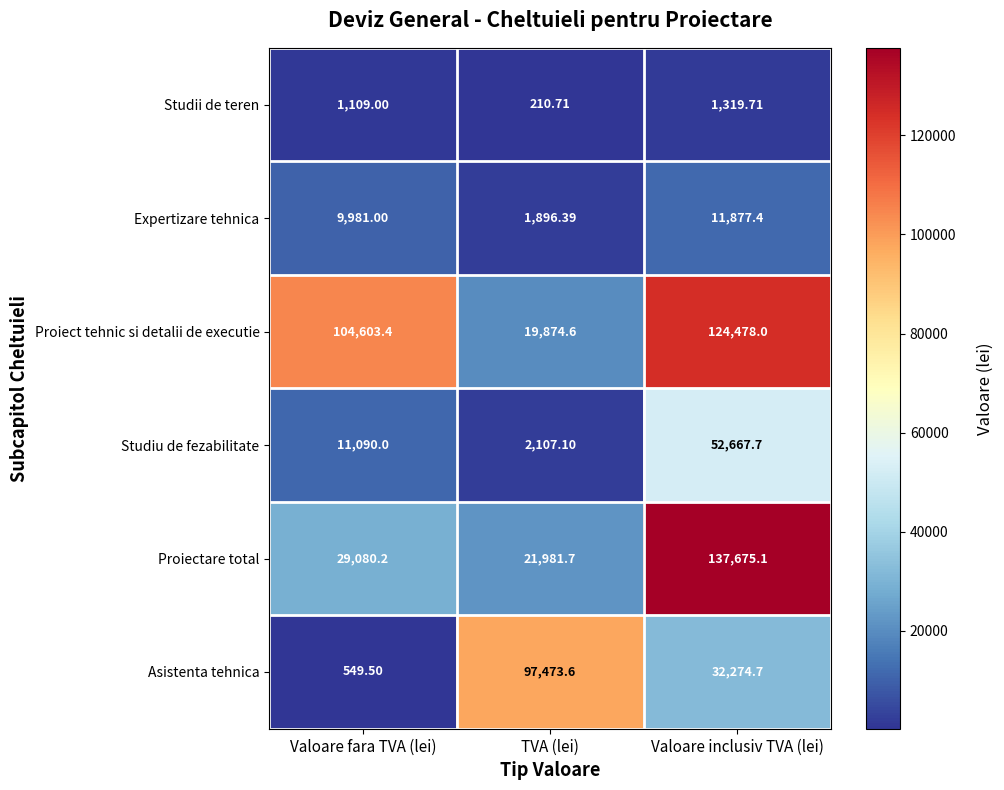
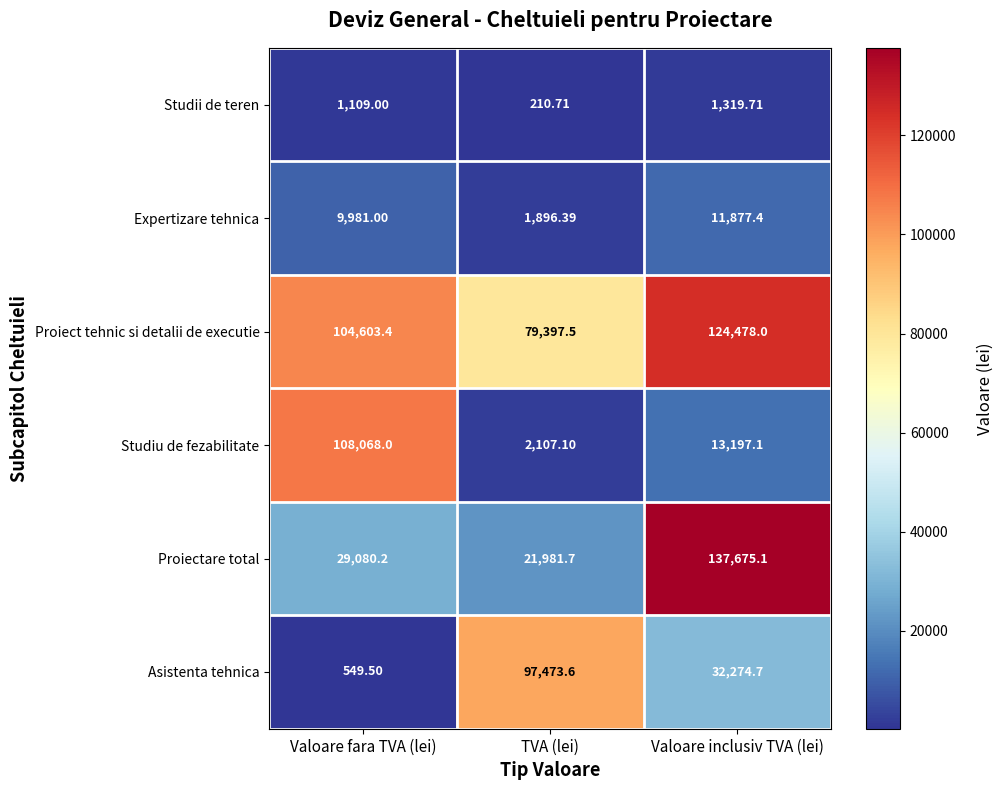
  {
    "Studii de teren": {
      "Valoare fara TVA (lei)": "1,109.00",
      "TVA (lei)": "210.71",
      "Valoare inclusiv TVA (lei)": "1,319.71"
    },
    "Expertizare tehnica": {
      "Valoare fara TVA (lei)": "9,981.00",
      "TVA (lei)": "1,896.39",
      "Valoare inclusiv TVA (lei)": "11,877.4"
    },
    "Proiect tehnic si detalii de executie": {
      "Valoare fara TVA (lei)": "104,603.4",
-     "TVA (lei)": "19,874.6",
+     "TVA (lei)": "79,397.5",
      "Valoare inclusiv TVA (lei)": "124,478.0"
    },
    "Studiu de fezabilitate": {
-     "Valoare fara TVA (lei)": "11,090.0",
+     "Valoare fara TVA (lei)": "108,068.0",
      "TVA (lei)": "2,107.10",
-     "Valoare inclusiv TVA (lei)": "52,667.7"
+     "Valoare inclusiv TVA (lei)": "13,197.1"
    },
    "Proiectare total": {
      "Valoare fara TVA (lei)": "29,080.2",
      "TVA (lei)": "21,981.7",
      "Valoare inclusiv TVA (lei)": "137,675.1"
    },
    "Asistenta tehnica": {
      "Valoare fara TVA (lei)": "549.50",
      "TVA (lei)": "97,473.6",
      "Valoare inclusiv TVA (lei)": "32,274.7"
    }
  }
